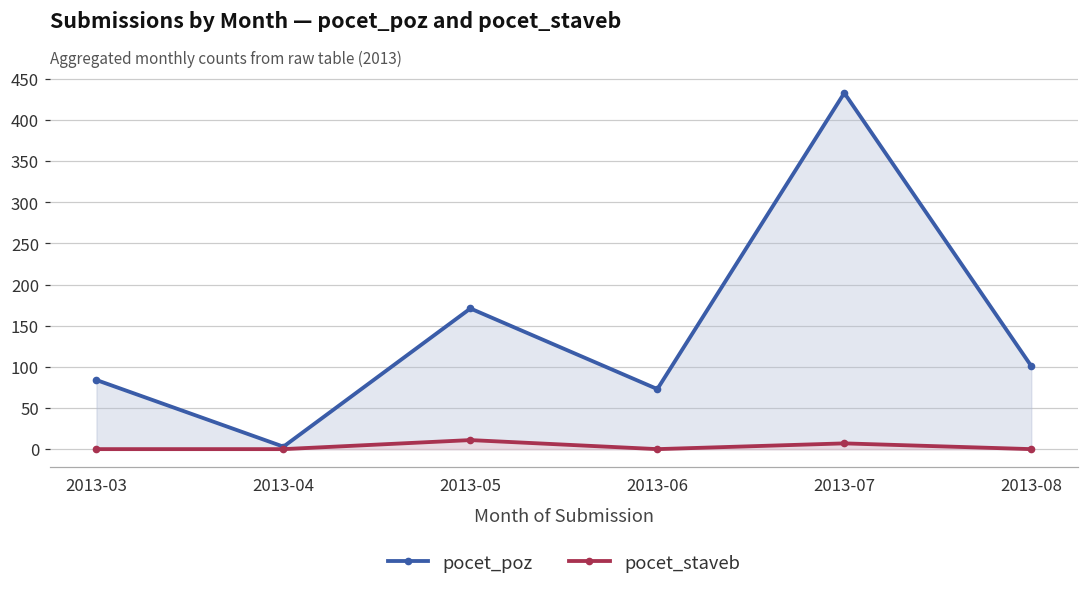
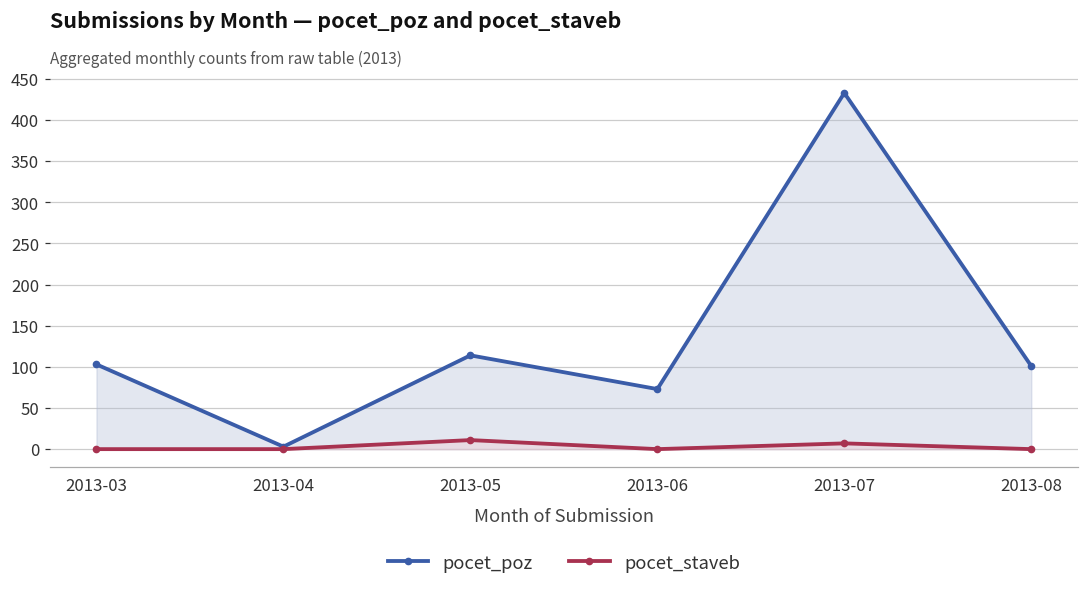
  {
    "pocet_poz": {
-     "2013-03": 80,
-     "2013-05": 170,
+     "2013-03": 100,
+     "2013-05": 110,
      "2013-06": 70,
      "2013-07": 430,
      "2013-08": 100
    },
    "pocet_staveb": {
      "2013-03": 0,
      "2013-05": 10,
      "2013-06": 0,
      "2013-07": 10,
      "2013-08": 0
    }
  }
